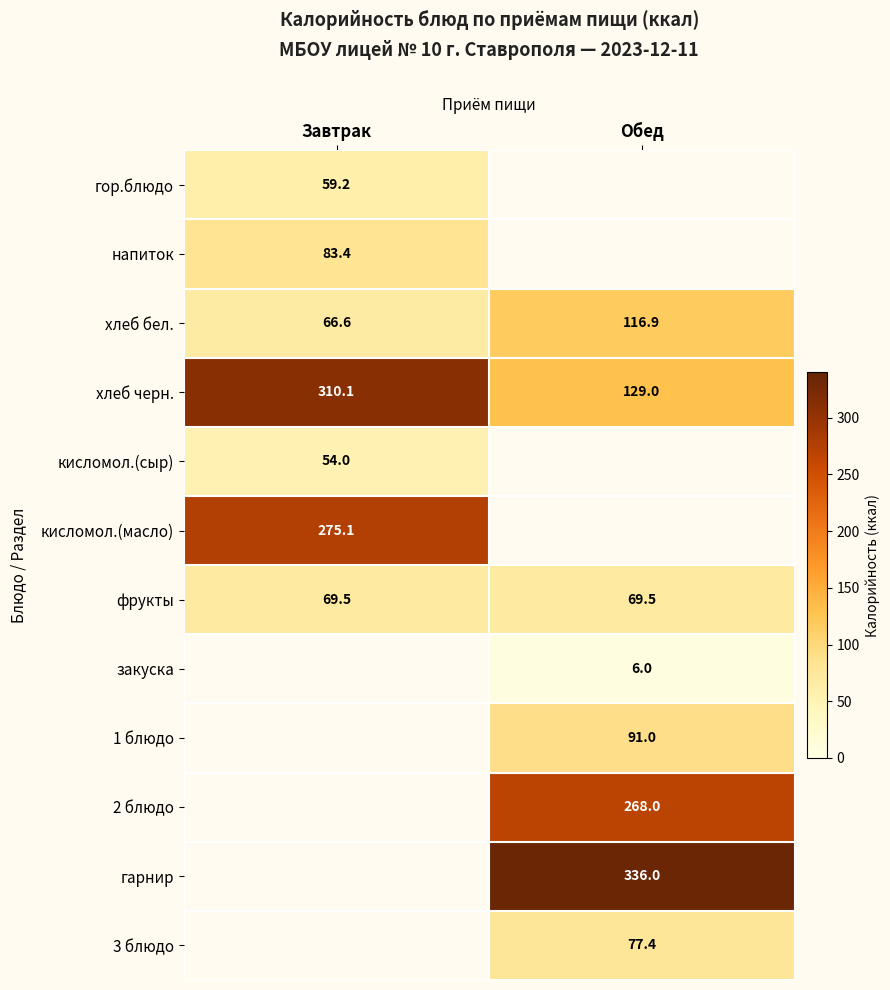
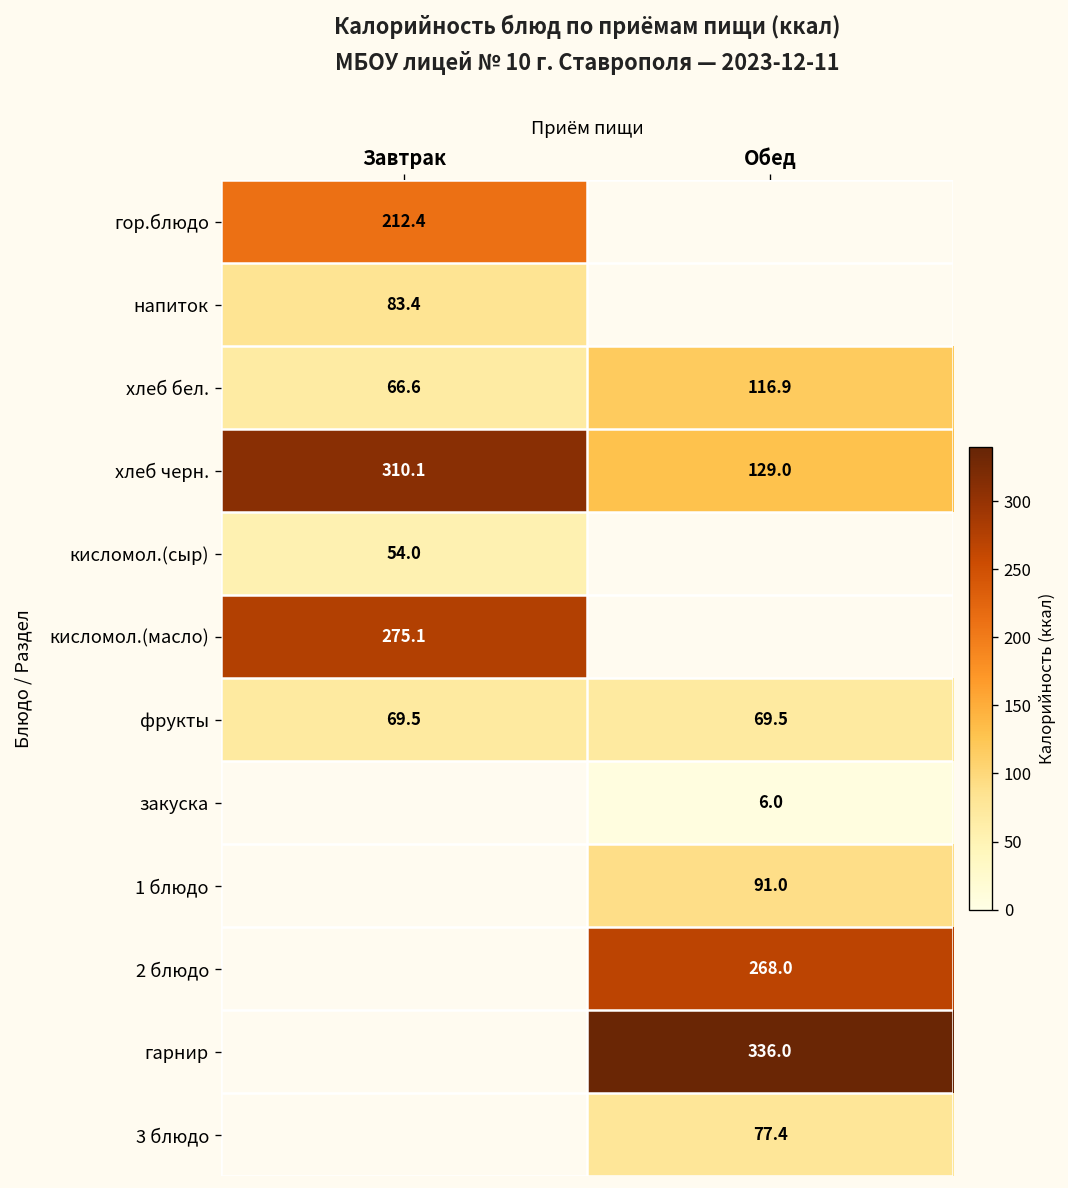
  {
    "гор.блюдо": {
-     "Завтрак": 59.2
+     "Завтрак": 212.4
    },
    "напиток": {
      "Завтрак": 83.4
    },
    "хлеб бел.": {
      "Завтрак": 66.6,
      "Обед": 116.9
    },
    "хлеб черн.": {
      "Завтрак": 310.1,
      "Обед": 129.0
    },
    "кисломол.(сыр)": {
      "Завтрак": 54.0
    },
    "кисломол.(масло)": {
      "Завтрак": 275.1
    },
    "фрукты": {
      "Завтрак": 69.5,
      "Обед": 69.5
    },
    "закуска": {
      "Обед": 6.0
    },
    "1 блюдо": {
      "Обед": 91.0
    },
    "2 блюдо": {
      "Обед": 268.0
    },
    "гарнир": {
      "Обед": 336.0
    },
    "3 блюдо": {
      "Обед": 77.4
    }
  }
